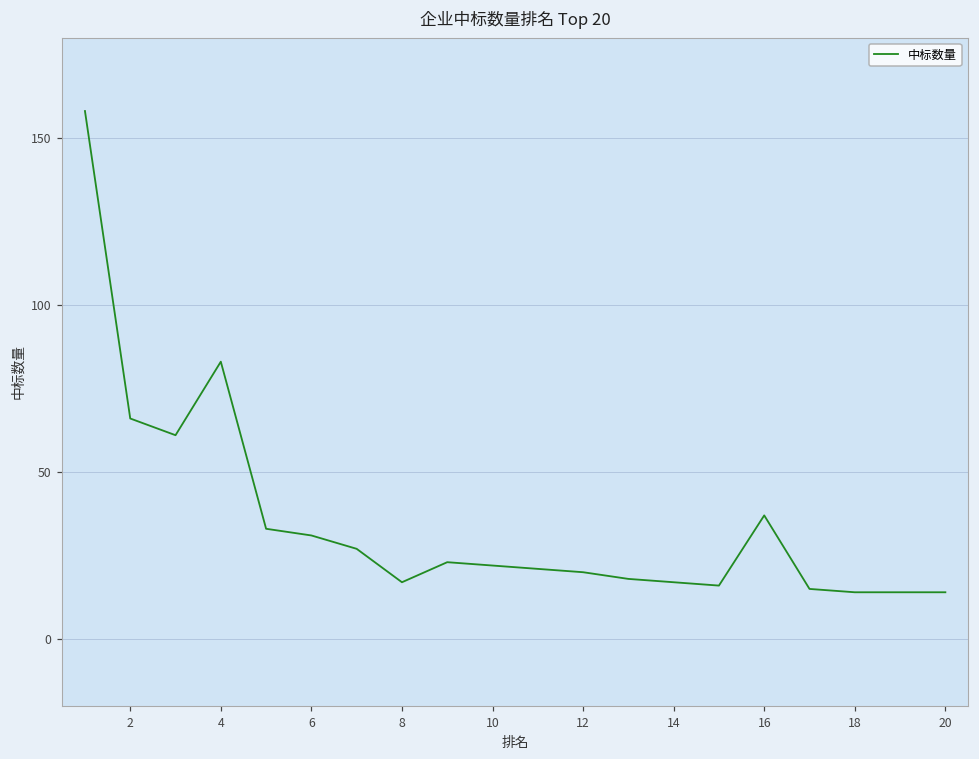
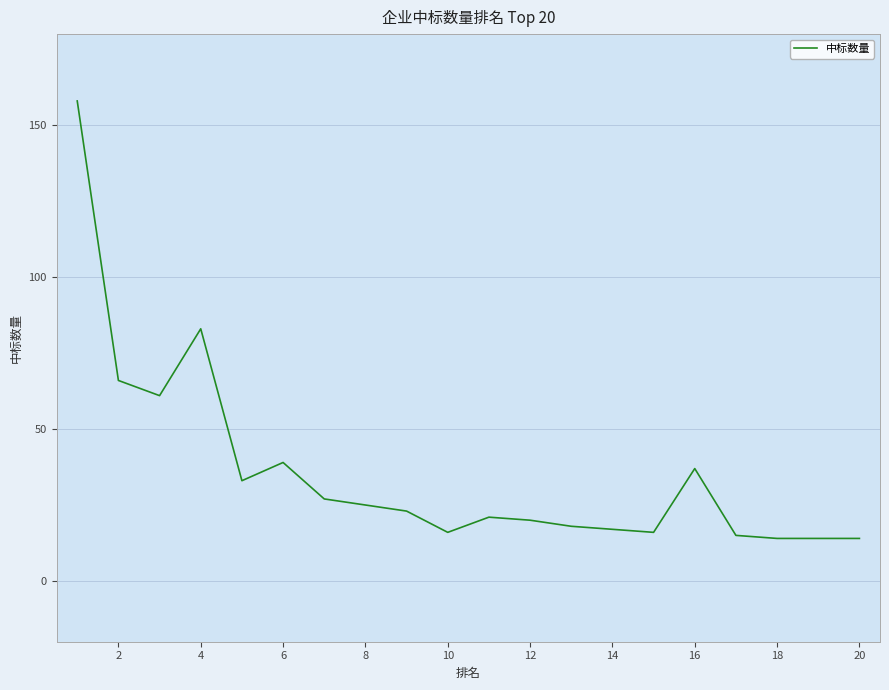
  {
    "2": 66,
    "4": 83,
-   "6": 31,
-   "8": 17,
-   "10": 22,
+   "6": 39,
+   "8": 25,
+   "10": 16,
    "12": 20,
    "14": 17,
    "16": 37,
    "18": 14,
    "20": 14
  }
